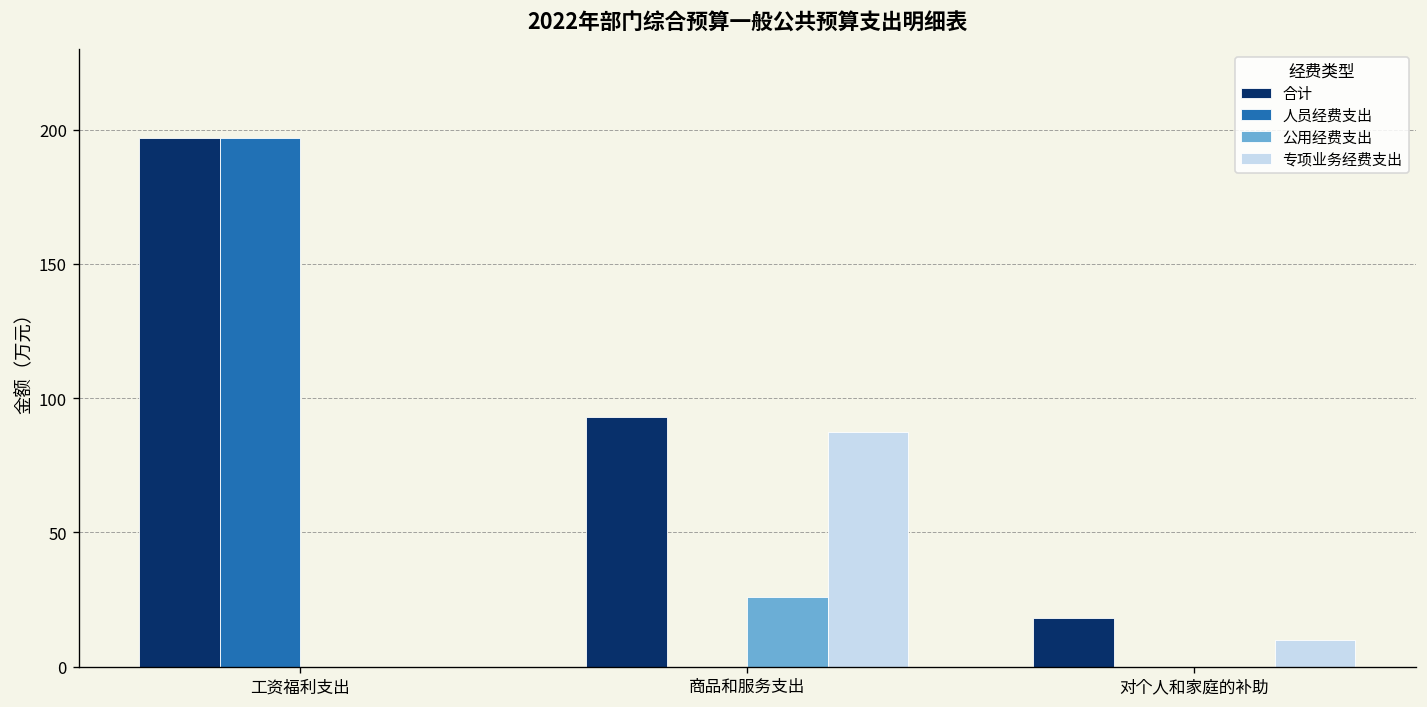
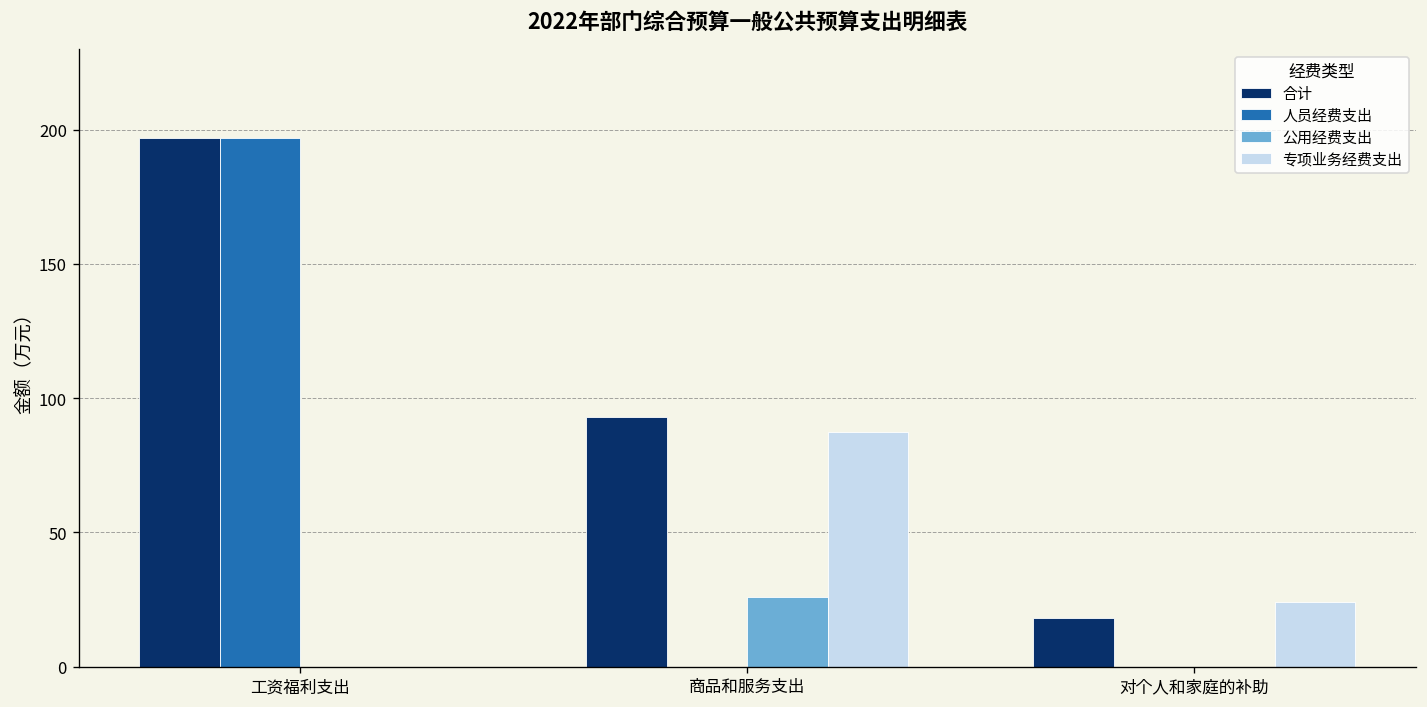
  {
    "合计": {
      "工资福利支出": 197,
      "商品和服务支出": 93,
      "对个人和家庭的补助": 18
    },
    "人员经费支出": {
      "工资福利支出": 197,
      "商品和服务支出": 0,
      "对个人和家庭的补助": 0
    },
    "公用经费支出": {
      "工资福利支出": 0,
      "商品和服务支出": 26,
      "对个人和家庭的补助": 0
    },
    "专项业务经费支出": {
      "工资福利支出": 0,
      "商品和服务支出": 87,
-     "对个人和家庭的补助": 10
+     "对个人和家庭的补助": 24
    }
  }
